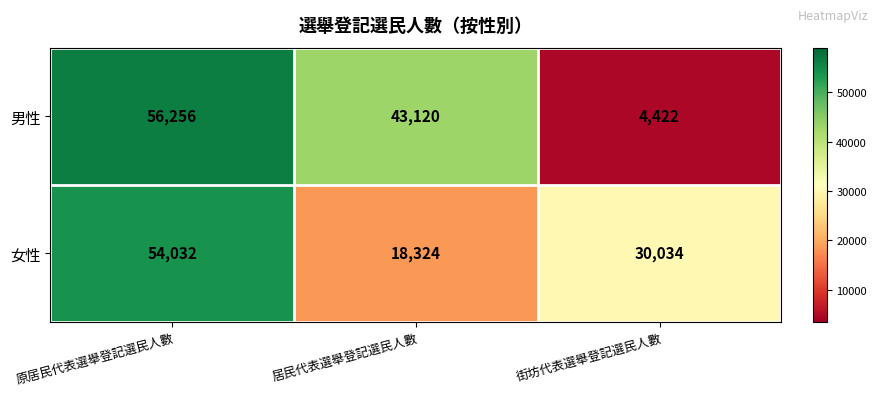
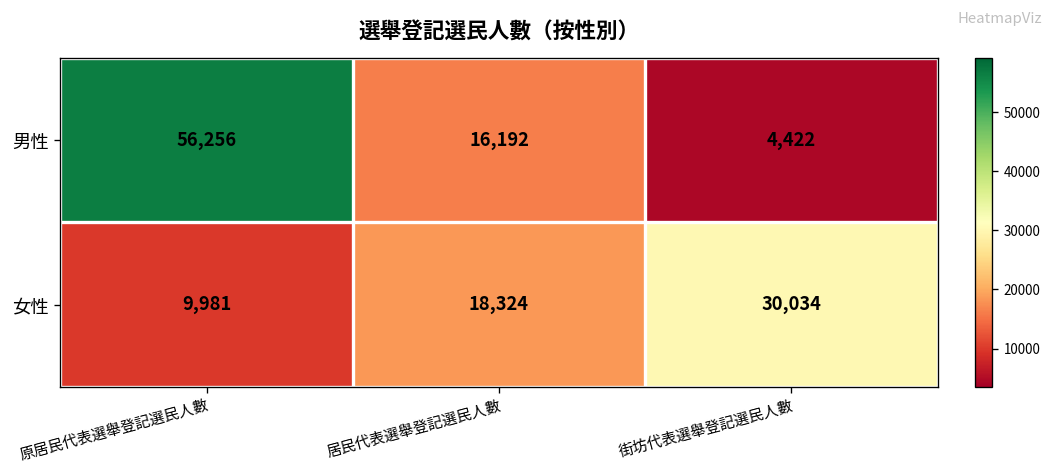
  {
    "男性": {
      "原居民代表選舉登記選民人數": "56,256",
-     "居民代表選舉登記選民人數": "43,120",
+     "居民代表選舉登記選民人數": "16,192",
      "街坊代表選舉登記選民人數": "4,422"
    },
    "女性": {
-     "原居民代表選舉登記選民人數": "54,032",
+     "原居民代表選舉登記選民人數": "9,981",
      "居民代表選舉登記選民人數": "18,324",
      "街坊代表選舉登記選民人數": "30,034"
    }
  }
